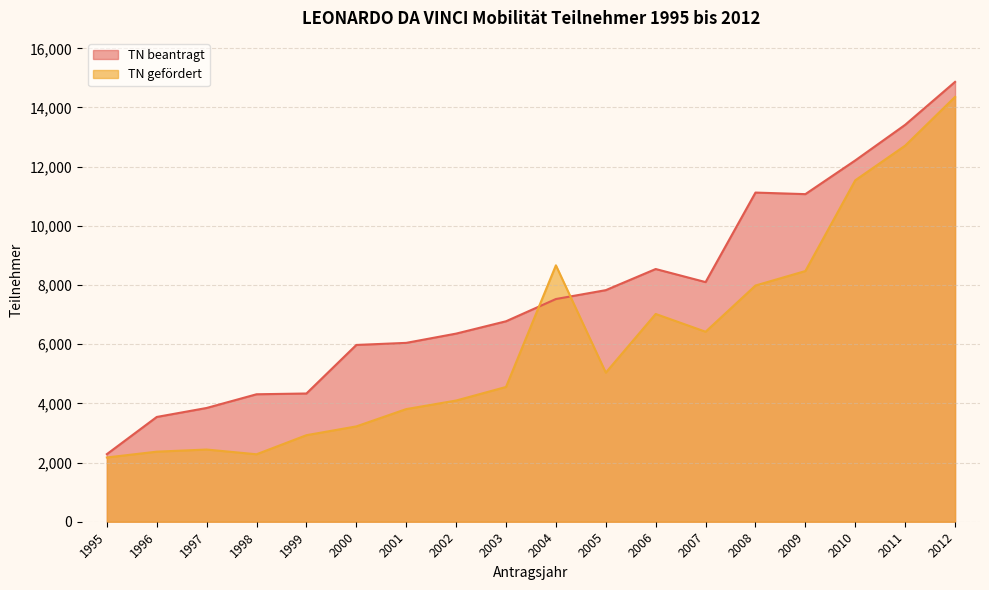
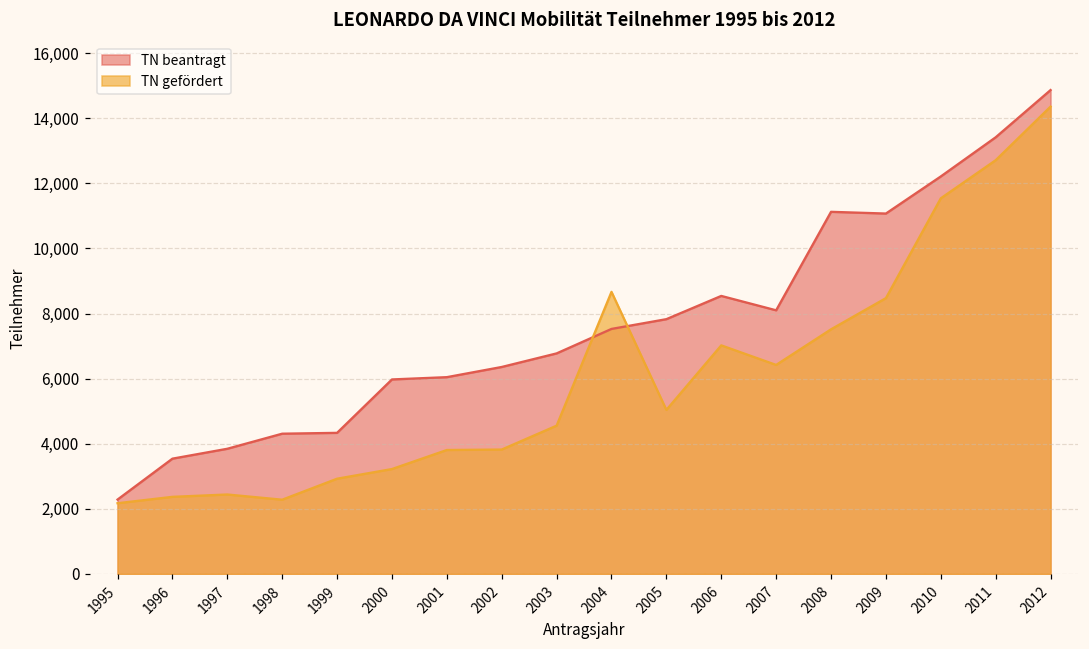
  {
    "TN beantragt": {
      "1995": "2,300",
      "1996": "3,500",
      "1997": "3,800",
      "1998": "4,300",
      "1999": "4,300",
      "2000": "6,000",
      "2001": "6,000",
      "2002": "6,400",
      "2003": "6,800",
      "2004": "7,500",
      "2005": "7,800",
      "2006": "8,500",
      "2007": "8,100",
      "2008": "11,100",
      "2009": "11,100",
      "2010": "12,200",
      "2011": "13,400",
      "2012": "14,900"
    },
    "TN gefördert": {
      "1995": "2,200",
      "1996": "2,400",
      "1997": "2,400",
      "1998": "2,300",
      "1999": "2,900",
      "2000": "3,200",
      "2001": "3,800",
-     "2002": "4,100",
+     "2002": "3,800",
      "2003": "4,600",
      "2004": "8,700",
      "2005": "5,000",
      "2006": "7,000",
      "2007": "6,400",
-     "2008": "8,000",
+     "2008": "7,500",
      "2009": "8,500",
      "2010": "11,500",
      "2011": "12,700",
      "2012": "14,400"
    }
  }
